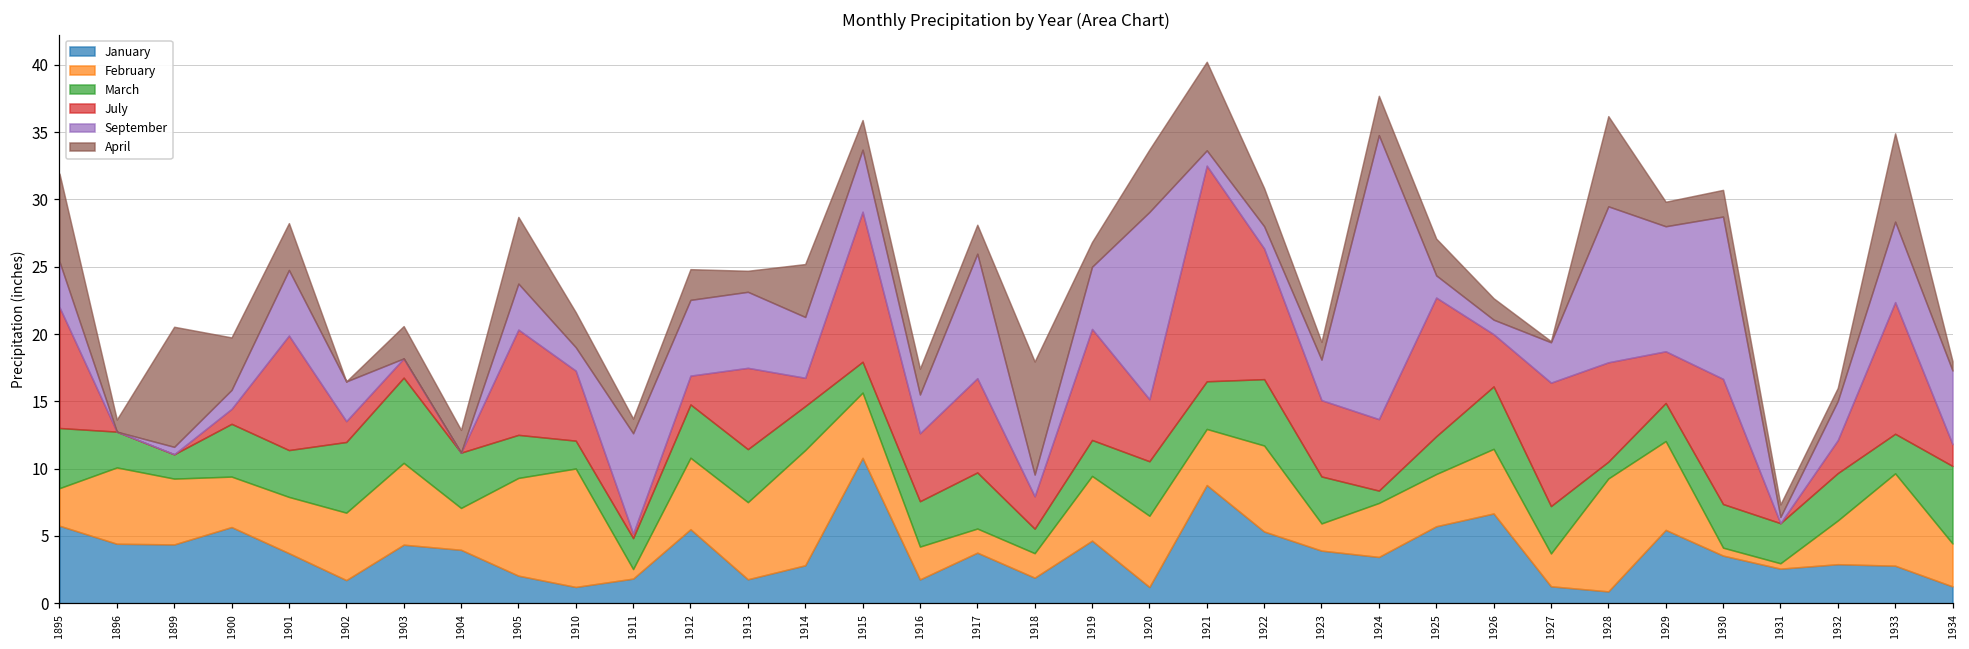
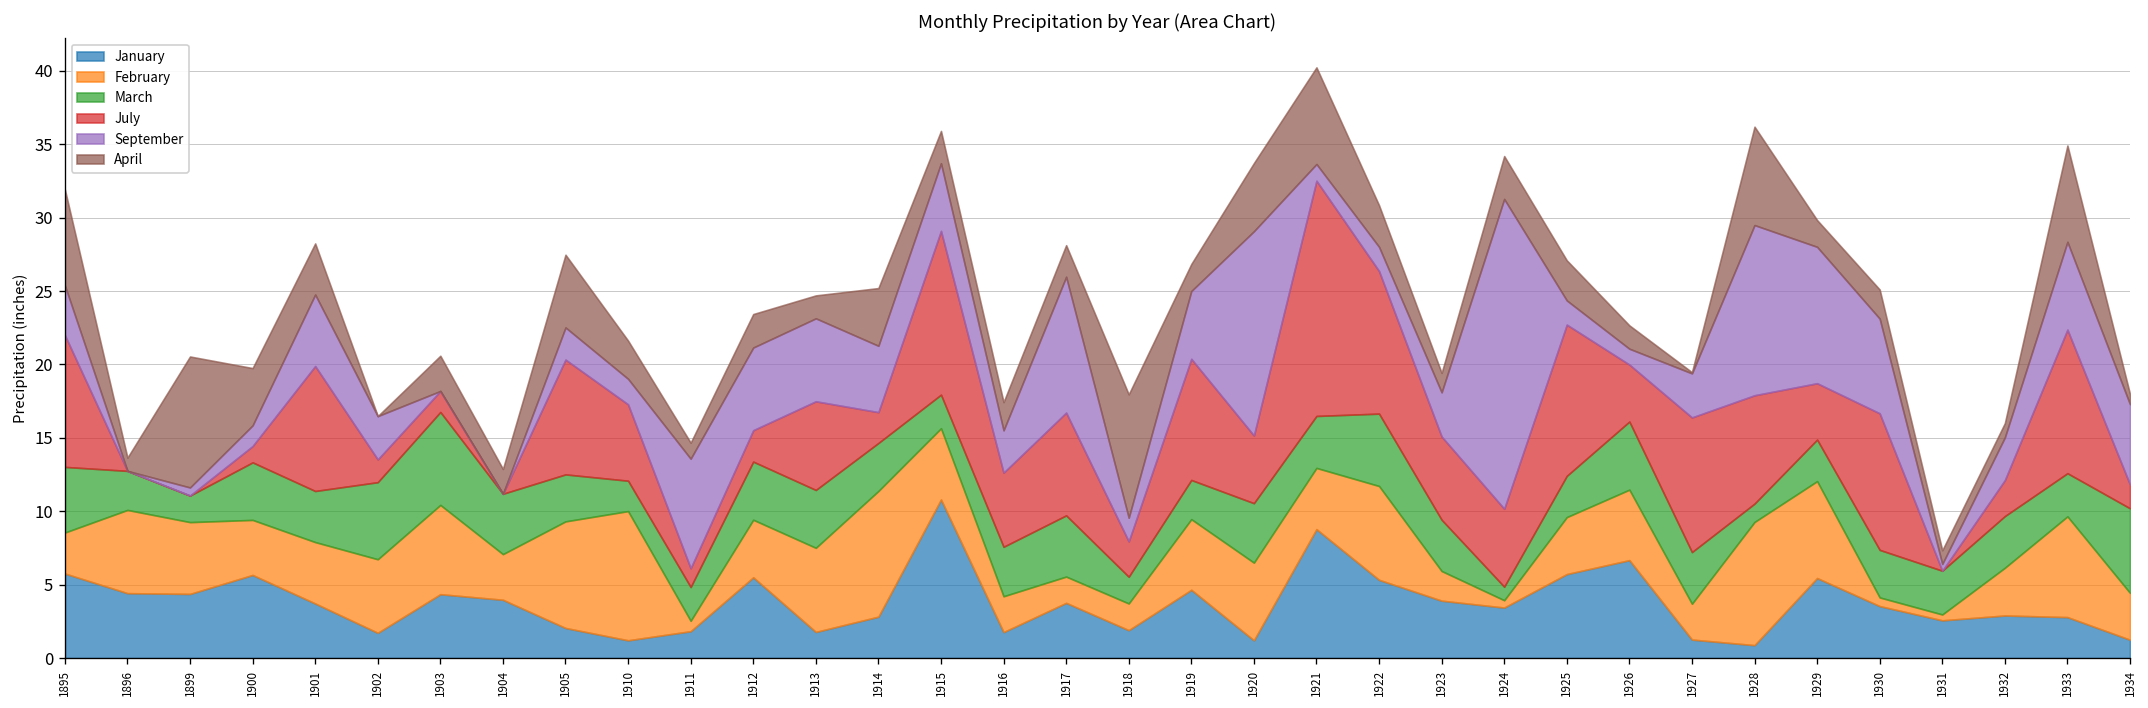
  {
    "January": {
      "1895": 5.8,
      "1896": 4.4,
      "1899": 4.4,
      "1900": 5.7,
      "1901": 3.7,
      "1902": 1.7,
      "1903": 4.4,
      "1904": 4.0,
      "1905": 2.1,
      "1910": 1.2,
      "1911": 1.8,
      "1912": 5.5,
      "1913": 1.8,
      "1914": 2.8,
      "1915": 10.8,
      "1916": 1.8,
      "1917": 3.8,
      "1918": 1.9,
      "1919": 4.7,
      "1920": 1.2,
      "1921": 8.8,
      "1922": 5.3,
      "1923": 3.9,
      "1924": 3.4,
      "1925": 5.7,
      "1926": 6.7,
      "1927": 1.3,
      "1928": 0.9,
      "1929": 5.5,
      "1930": 3.5,
      "1931": 2.6,
      "1932": 2.9,
      "1933": 2.8,
      "1934": 1.3
    },
    "February": {
      "1895": 2.8,
      "1896": 5.7,
      "1899": 4.9,
      "1900": 3.8,
      "1901": 4.2,
      "1902": 5.0,
      "1903": 6.1,
      "1904": 3.1,
      "1905": 7.3,
      "1910": 8.8,
      "1911": 0.7,
-     "1912": 5.3,
+     "1912": 3.9,
      "1913": 5.7,
      "1914": 8.6,
      "1915": 4.9,
      "1916": 2.4,
      "1917": 1.8,
      "1918": 1.8,
      "1919": 4.8,
      "1920": 5.3,
      "1921": 4.2,
      "1922": 6.4,
      "1923": 2.0,
-     "1924": 4.0,
+     "1924": 0.5,
      "1925": 3.9,
      "1926": 4.8,
      "1927": 2.4,
      "1928": 8.4,
      "1929": 6.6,
      "1930": 0.6,
      "1931": 0.4,
      "1932": 3.3,
      "1933": 6.9,
      "1934": 3.2
    },
    "March": {
      "1895": 4.5,
      "1900": 3.9,
      "1901": 3.5,
      "1902": 5.3,
      "1903": 6.3,
      "1905": 3.2,
      "1910": 2.1,
      "1911": 2.3,
      "1912": 4.0,
      "1913": 3.9,
      "1914": 3.3,
      "1915": 2.3,
      "1916": 3.4,
      "1917": 4.2,
      "1918": 1.8,
      "1919": 2.7,
      "1920": 4.1,
      "1921": 3.5,
      "1922": 4.9,
      "1923": 3.5,
      "1924": 0.9,
      "1925": 2.8,
      "1926": 4.6,
      "1927": 3.5,
      "1928": 1.3,
      "1929": 2.8,
      "1930": 3.2,
      "1932": 3.5,
      "1933": 2.9,
      "1934": 5.8
    },
    "July": {
      "1895": 9.0,
      "1900": 1.1,
      "1901": 8.5,
      "1902": 1.6,
      "1905": 7.8,
      "1910": 5.2,
-     "1911": 0.3,
+     "1911": 1.3,
      "1912": 2.1,
      "1913": 6.0,
      "1914": 2.1,
      "1915": 11.2,
      "1916": 5.0,
      "1917": 7.0,
      "1918": 2.4,
      "1919": 8.3,
      "1920": 4.6,
      "1921": 16.0,
      "1922": 9.7,
      "1923": 5.7,
      "1924": 5.3,
      "1925": 10.3,
      "1926": 3.9,
      "1927": 9.2,
      "1928": 7.4,
      "1929": 3.8,
      "1930": 9.3,
      "1932": 2.5,
      "1933": 9.8,
      "1934": 1.6
    },
    "September": {
      "1895": 3.4,
      "1899": 0.6,
      "1900": 1.4,
      "1901": 4.9,
-     "1905": 3.4,
+     "1905": 2.2,
      "1910": 1.7,
      "1911": 7.5,
      "1912": 5.6,
      "1913": 5.6,
      "1914": 4.5,
      "1915": 4.6,
      "1916": 2.9,
      "1917": 9.3,
      "1918": 1.6,
      "1919": 4.6,
      "1920": 13.9,
      "1921": 1.1,
      "1922": 1.6,
      "1923": 3.0,
      "1924": 21.1,
      "1925": 1.6,
      "1926": 1.1,
      "1928": 11.6,
      "1929": 9.3,
-     "1930": 12.1,
+     "1930": 6.4,
      "1931": 0.5,
      "1932": 2.9,
      "1933": 6.0,
      "1934": 5.5
    },
    "April": {
      "1895": 6.5,
      "1896": 0.9,
      "1899": 8.9,
      "1900": 3.9,
      "1901": 3.5,
      "1903": 2.4,
      "1904": 1.7,
      "1905": 4.9,
      "1910": 2.6,
      "1911": 1.1,
      "1912": 2.3,
      "1913": 1.6,
      "1914": 3.9,
      "1915": 2.2,
      "1916": 1.9,
      "1917": 2.1,
      "1918": 8.4,
      "1919": 1.8,
      "1920": 4.6,
      "1921": 6.6,
      "1922": 2.8,
      "1923": 1.3,
      "1924": 2.9,
      "1925": 2.7,
      "1926": 1.6,
      "1928": 6.7,
      "1929": 1.8,
      "1930": 2.0,
      "1931": 0.9,
      "1932": 1.0,
      "1933": 6.6,
      "1934": 0.7
    }
  }
